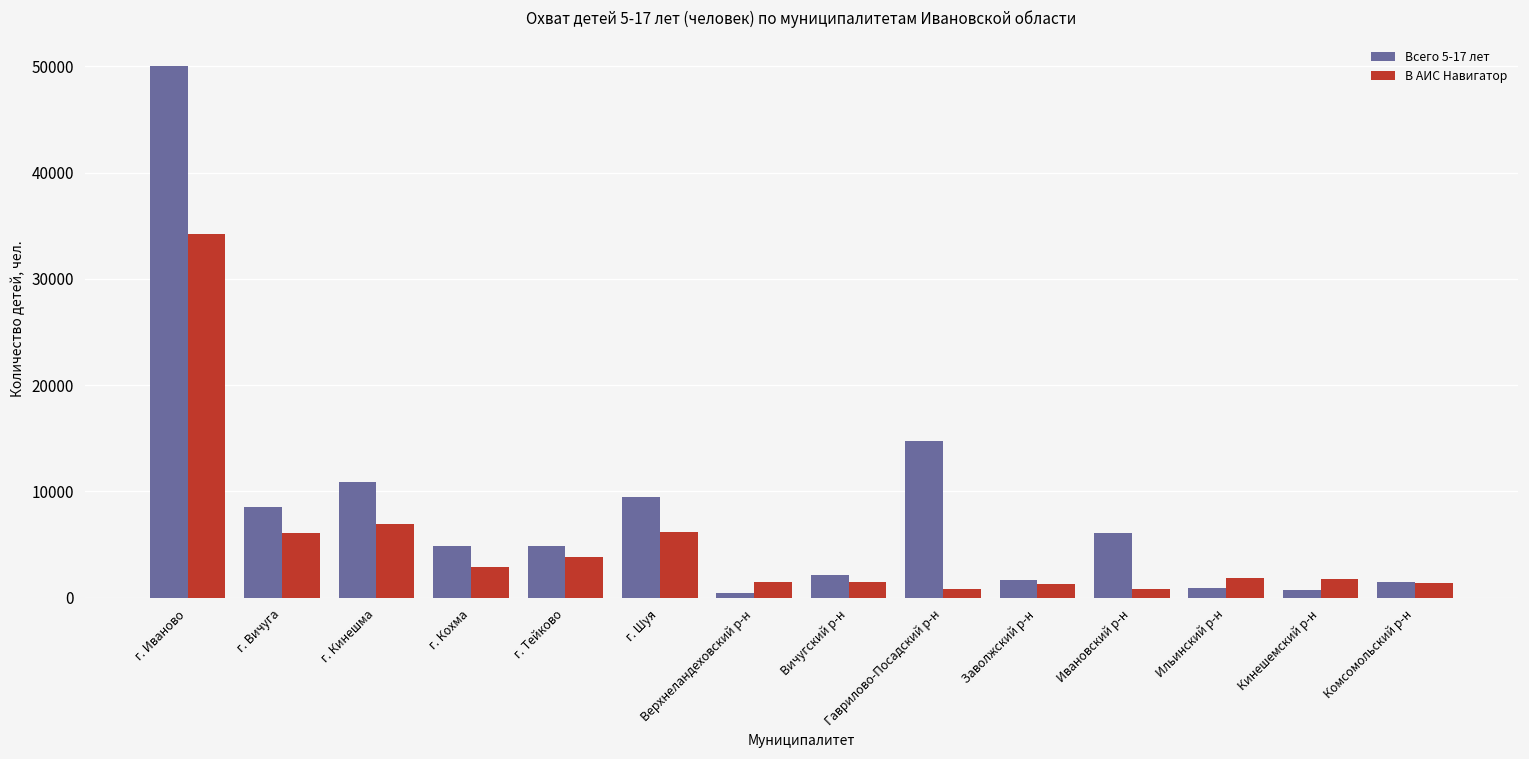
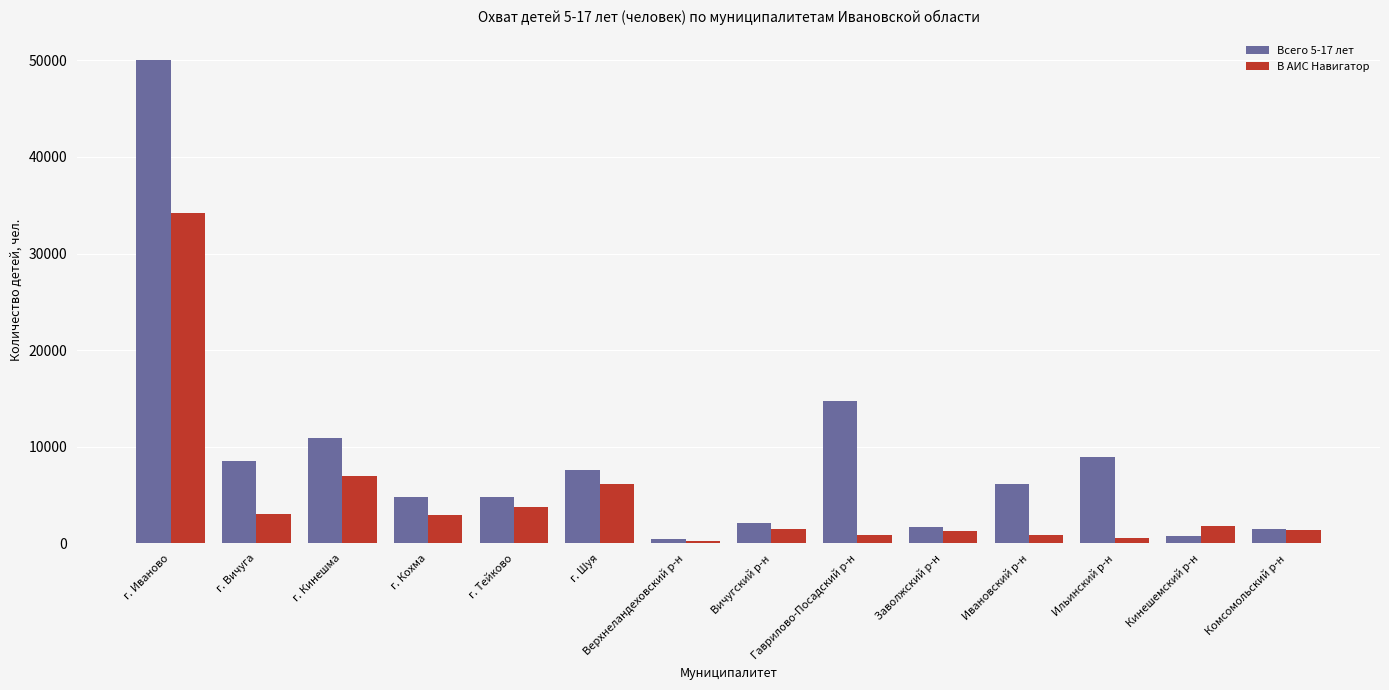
  {
    "Всего 5-17 лет": {
      "г. Иваново": 50000,
      "г. Вичуга": 9000,
      "г. Кинешма": 11000,
      "г. Кохма": 5000,
      "г. Тейково": 5000,
-     "г. Шуя": 9000,
+     "г. Шуя": 8000,
      "Верхнеландеховский р-н": 0,
      "Вичугский р-н": 2000,
      "Гаврилово-Посадский р-н": 15000,
      "Заволжский р-н": 2000,
      "Ивановский р-н": 6000,
-     "Ильинский р-н": 1000,
+     "Ильинский р-н": 9000,
      "Кинешемский р-н": 1000,
      "Комсомольский р-н": 1000
    },
    "В АИС Навигатор": {
      "г. Иваново": 34000,
-     "г. Вичуга": 6000,
+     "г. Вичуга": 3000,
      "г. Кинешма": 7000,
      "г. Кохма": 3000,
      "г. Тейково": 4000,
      "г. Шуя": 6000,
-     "Верхнеландеховский р-н": 1000,
+     "Верхнеландеховский р-н": 0,
      "Вичугский р-н": 1000,
      "Гаврилово-Посадский р-н": 1000,
      "Заволжский р-н": 1000,
      "Ивановский р-н": 1000,
-     "Ильинский р-н": 2000,
+     "Ильинский р-н": 1000,
      "Кинешемский р-н": 2000,
      "Комсомольский р-н": 1000
    }
  }
